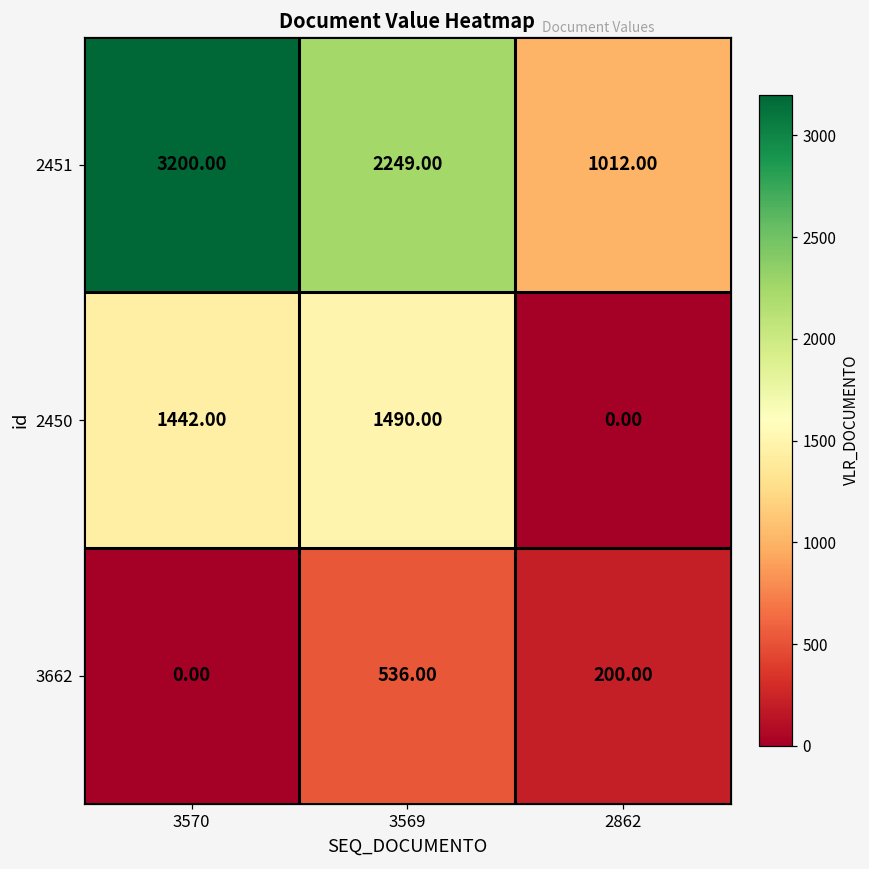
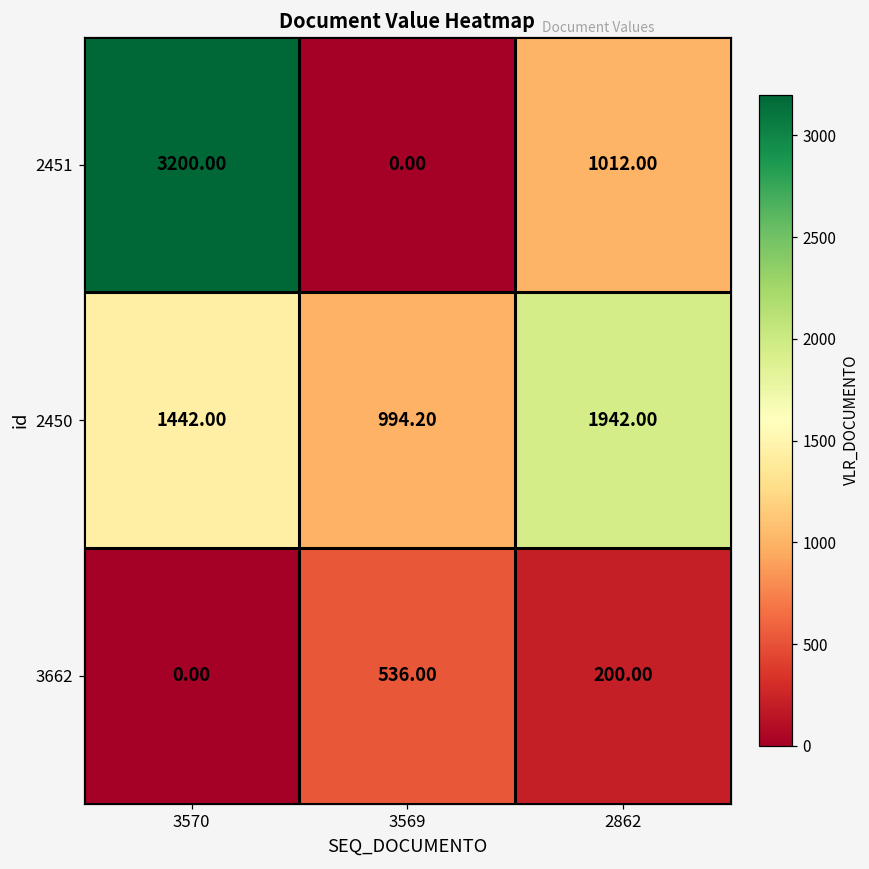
  {
    "2451": {
      "3570": 3200.00,
-     "3569": 2249.00,
+     "3569": 0.00,
      "2862": 1012.00
    },
    "2450": {
      "3570": 1442.00,
-     "3569": 1490.00,
-     "2862": 0.00
+     "3569": 994.20,
+     "2862": 1942.00
    },
    "3662": {
      "3570": 0.00,
      "3569": 536.00,
      "2862": 200.00
    }
  }
